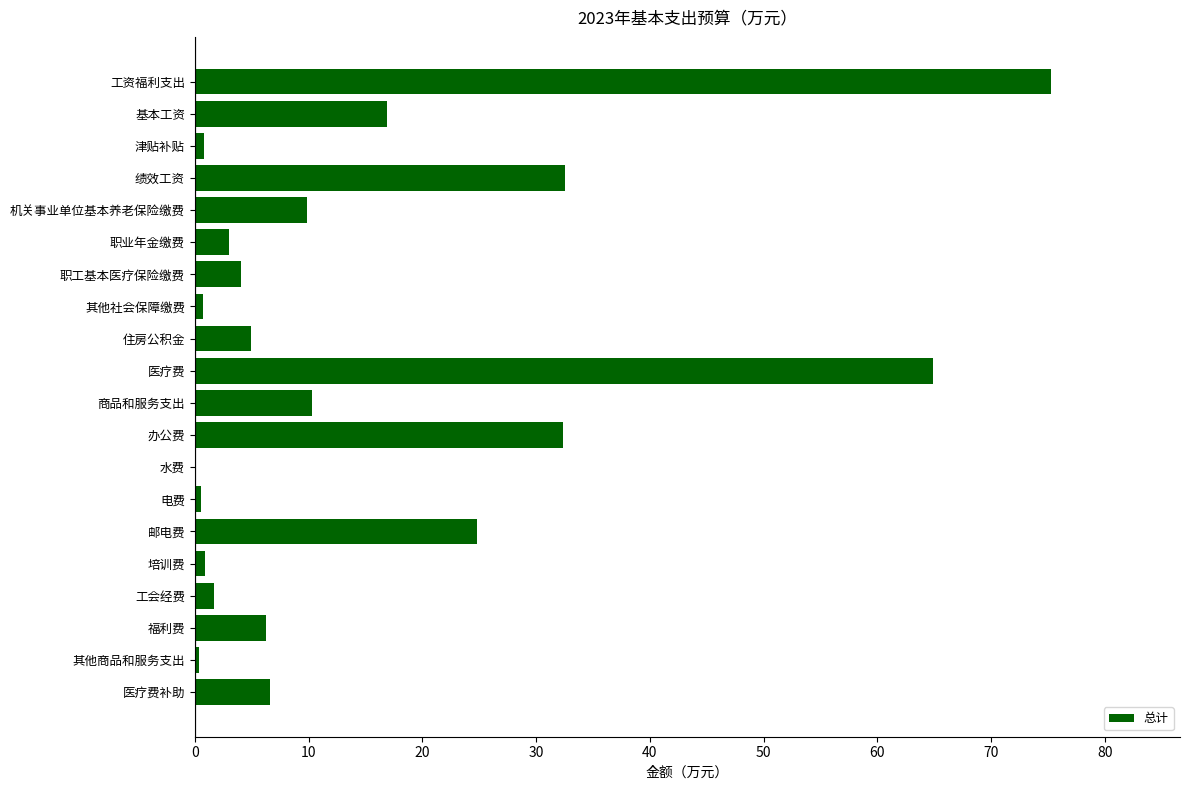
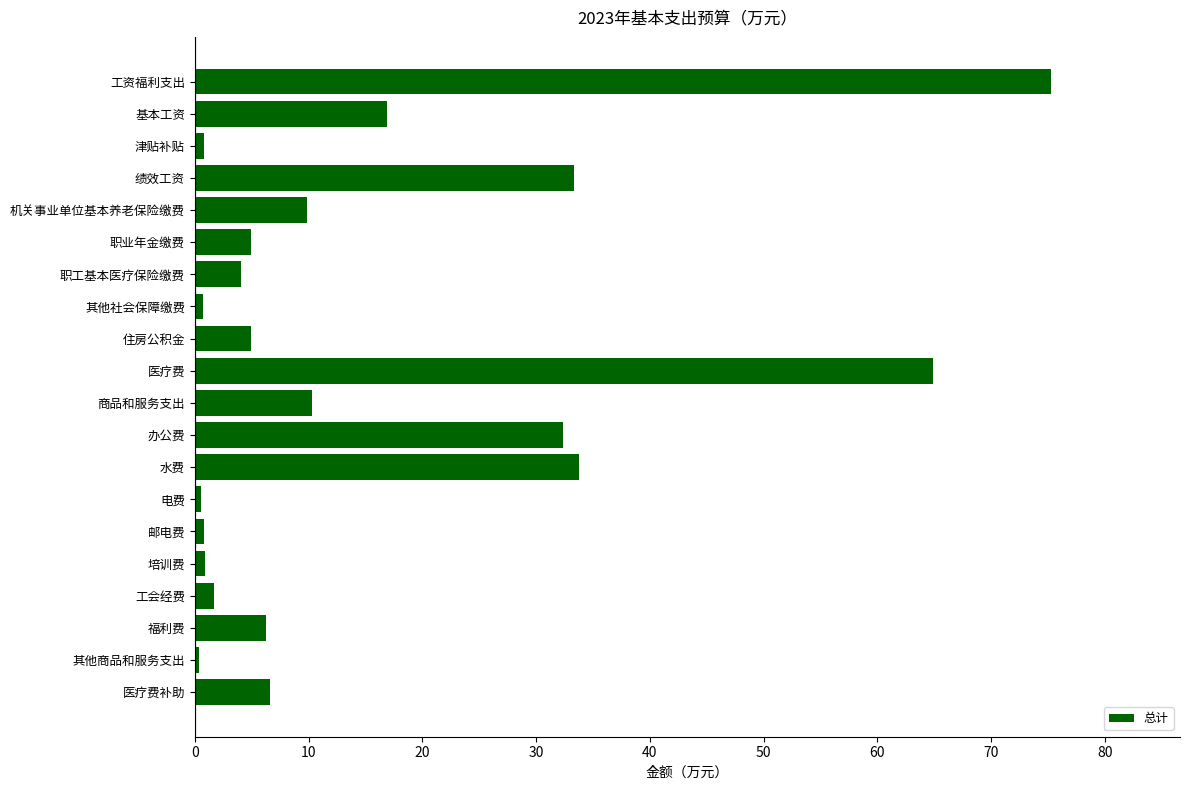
  {
    "工资福利支出": 75.3,
    "基本工资": 16.9,
    "津贴补贴": 0.8,
-   "绩效工资": 32.5,
+   "绩效工资": 33.4,
    "机关事业单位基本养老保险缴费": 9.8,
-   "职业年金缴费": 3.0,
+   "职业年金缴费": 4.9,
    "职工基本医疗保险缴费": 4.1,
    "其他社会保障缴费": 0.7,
    "住房公积金": 4.9,
    "医疗费": 64.9,
    "商品和服务支出": 10.4,
    "办公费": 32.4,
-   "水费": 0.2,
+   "水费": 33.8,
    "电费": 0.6,
-   "邮电费": 24.8,
+   "邮电费": 0.9,
    "培训费": 0.9,
    "工会经费": 1.7,
    "福利费": 6.2,
    "其他商品和服务支出": 0.4,
    "医疗费补助": 6.6
  }
